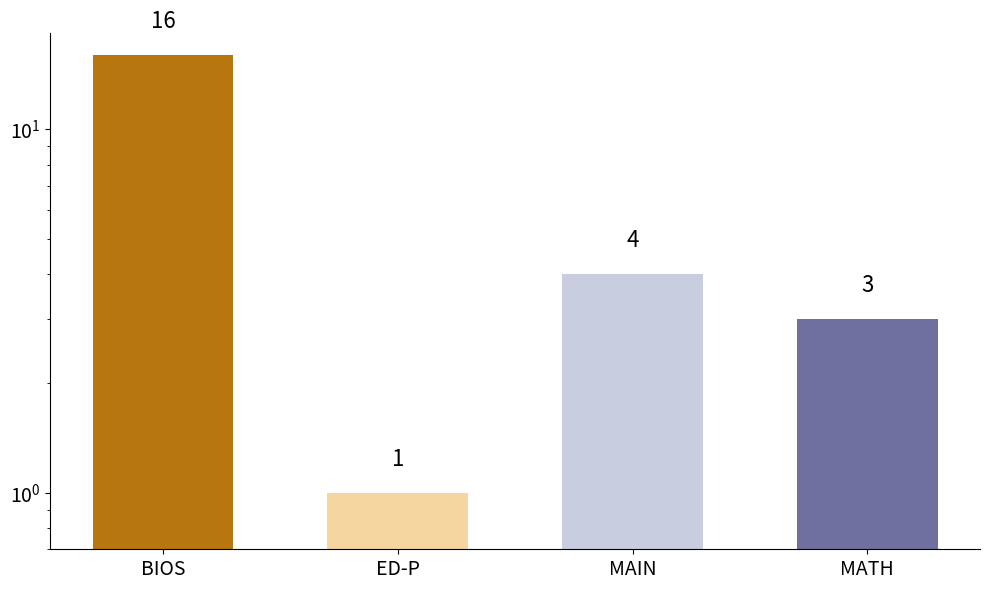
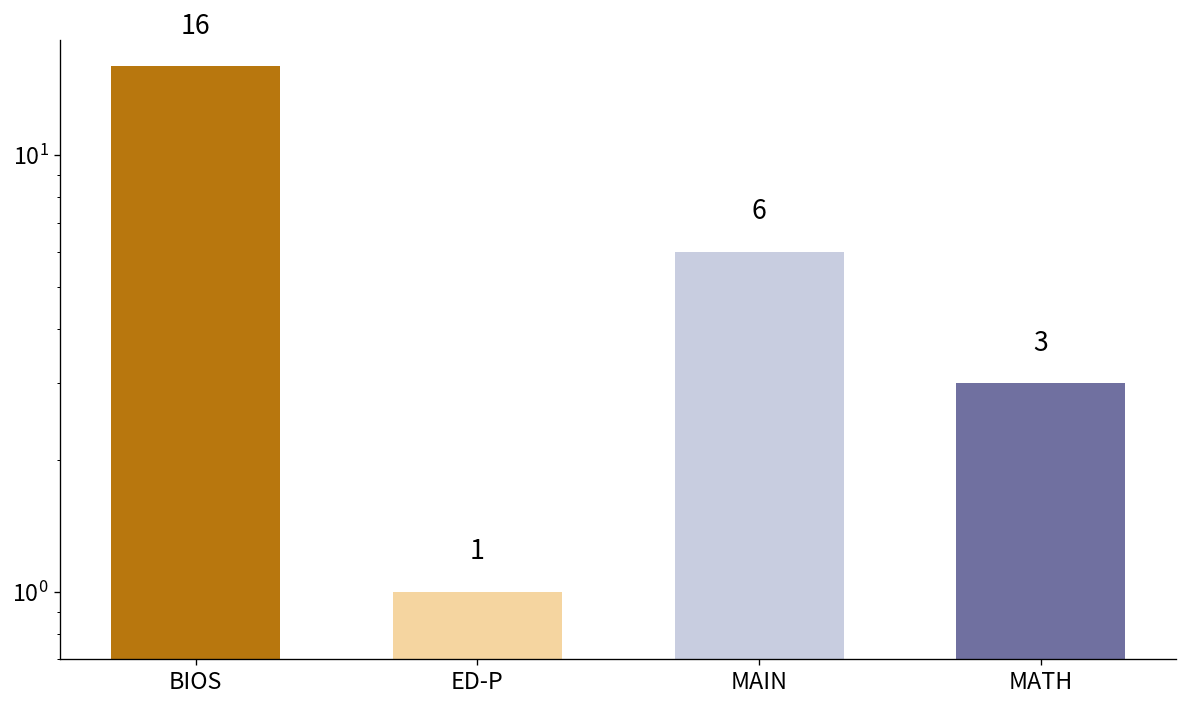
  {
    "BIOS": 16,
    "ED-P": 1,
-   "MAIN": 4,
+   "MAIN": 6,
    "MATH": 3
  }
